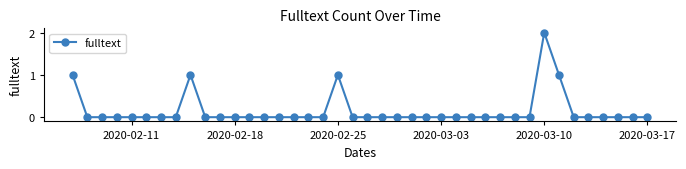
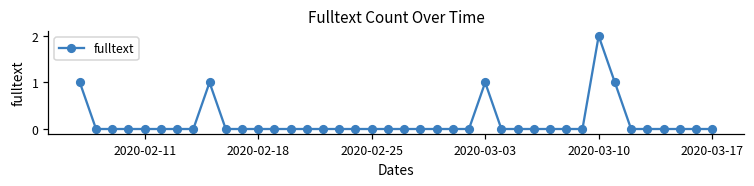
  {
    "2020-02-11": 0,
    "2020-02-18": 0,
-   "2020-02-25": 1,
-   "2020-03-03": 0,
+   "2020-02-25": 0,
+   "2020-03-03": 1,
    "2020-03-10": 2,
    "2020-03-17": 0
  }
